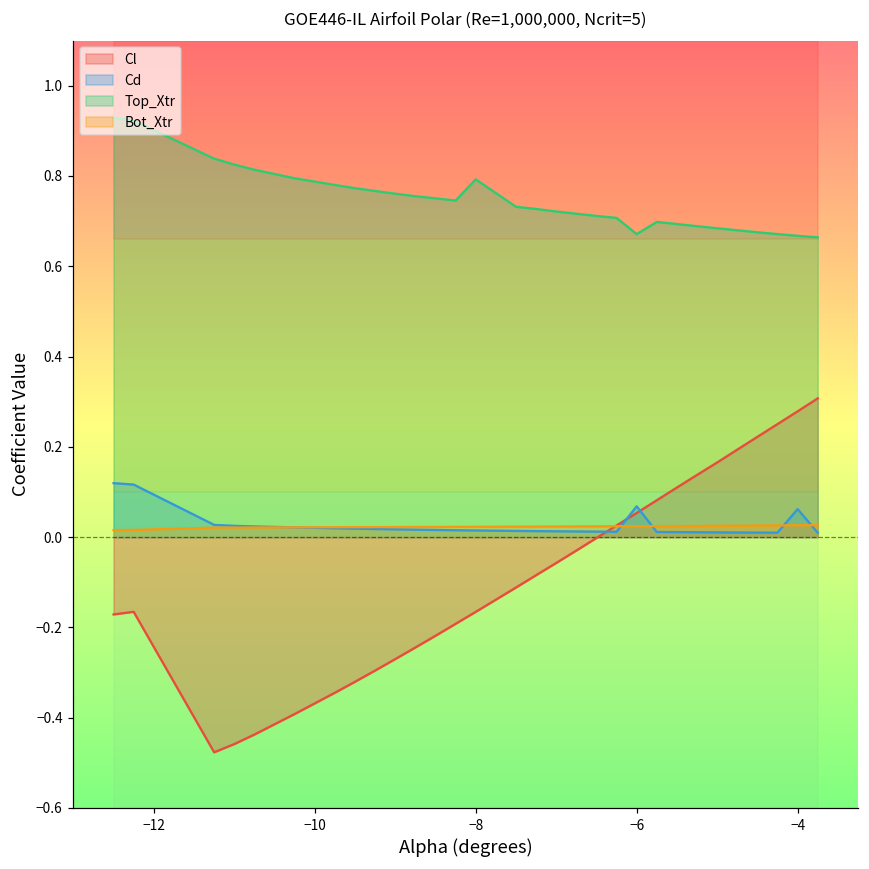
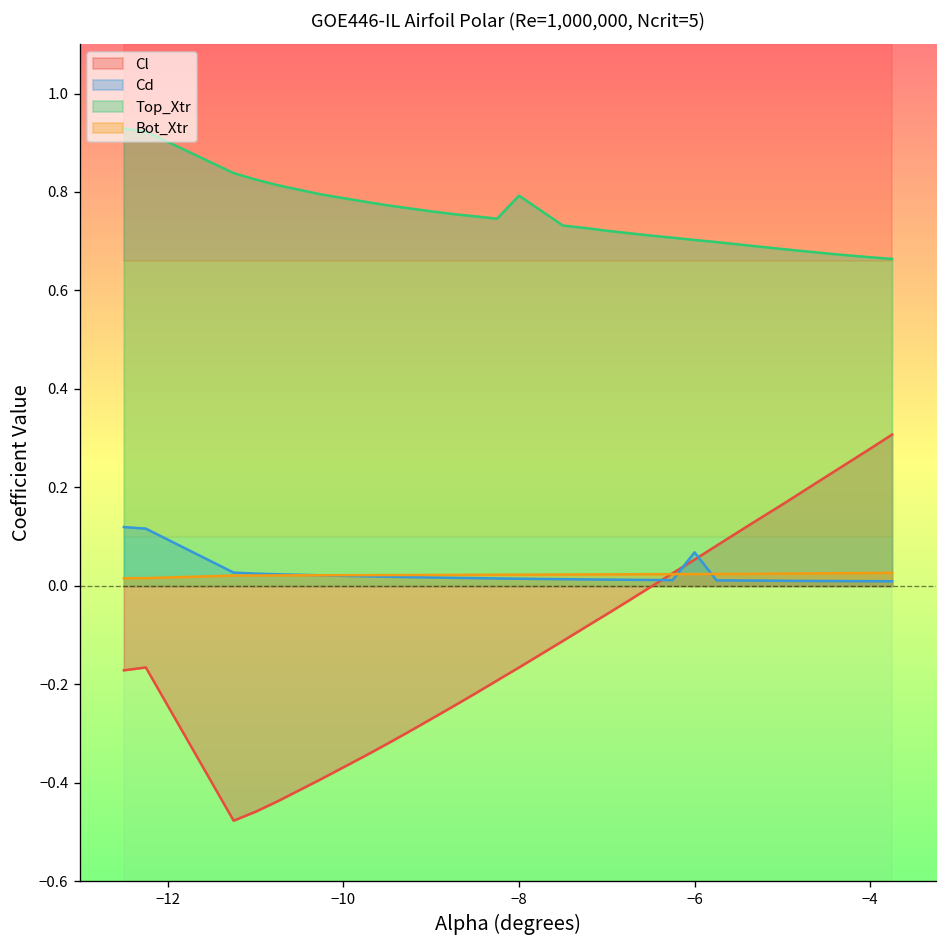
  {
    "Cd": {
      "−8": 0.01,
      "−6": 0.07,
-     "−4": 0.06
+     "−4": 0.01
    },
    "Top_Xtr": {
      "−8": 0.79,
-     "−6": 0.67,
+     "−6": 0.70,
      "−4": 0.67
    }
  }
